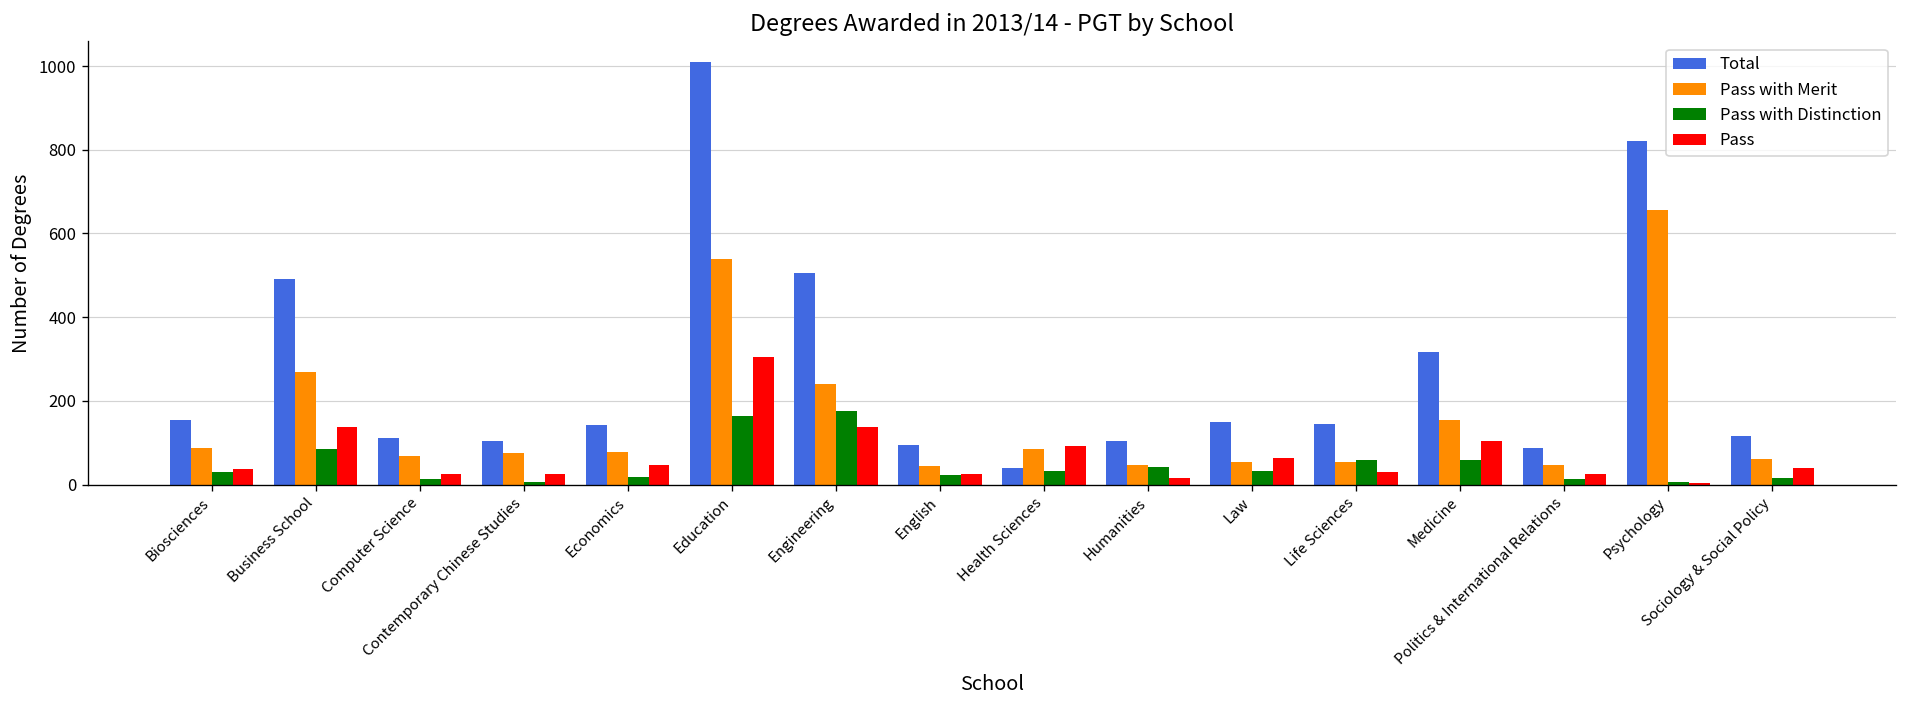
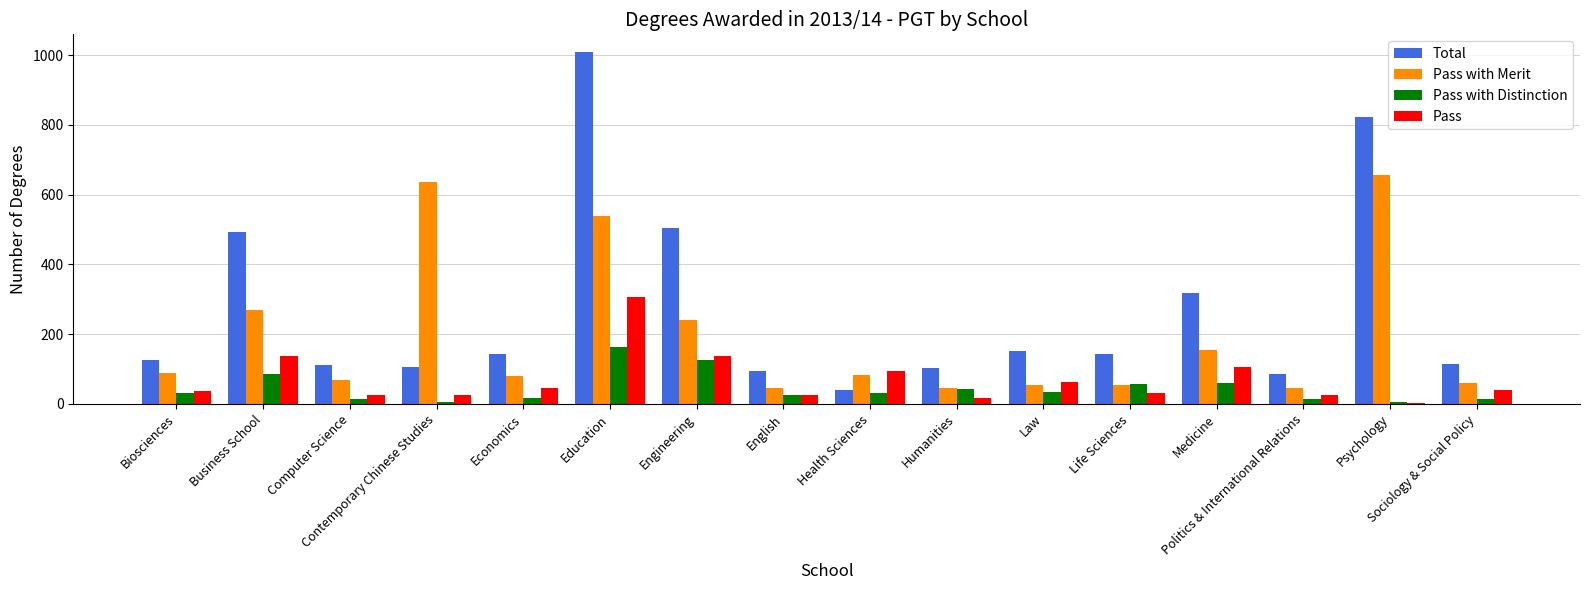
  {
    "Total": {
-     "Biosciences": 160,
+     "Biosciences": 130,
      "Business School": 490,
      "Computer Science": 110,
      "Contemporary Chinese Studies": 110,
      "Economics": 140,
      "Education": 1010,
      "Engineering": 500,
      "English": 90,
      "Health Sciences": 40,
      "Humanities": 100,
      "Law": 150,
      "Life Sciences": 140,
      "Medicine": 320,
      "Politics & International Relations": 90,
      "Psychology": 820,
      "Sociology & Social Policy": 120
    },
    "Pass with Merit": {
      "Biosciences": 90,
      "Business School": 270,
      "Computer Science": 70,
-     "Contemporary Chinese Studies": 70,
+     "Contemporary Chinese Studies": 640,
      "Economics": 80,
      "Education": 540,
      "Engineering": 240,
      "English": 40,
      "Health Sciences": 80,
      "Humanities": 50,
      "Law": 50,
      "Life Sciences": 60,
      "Medicine": 150,
      "Politics & International Relations": 50,
      "Psychology": 660,
      "Sociology & Social Policy": 60
    },
    "Pass with Distinction": {
      "Biosciences": 30,
      "Business School": 90,
      "Computer Science": 10,
      "Economics": 20,
      "Education": 160,
-     "Engineering": 180,
+     "Engineering": 130,
      "English": 20,
      "Health Sciences": 30,
      "Humanities": 40,
      "Law": 30,
      "Life Sciences": 60,
      "Medicine": 60,
      "Politics & International Relations": 10,
      "Sociology & Social Policy": 20
    },
    "Pass": {
      "Biosciences": 40,
      "Business School": 140,
      "Computer Science": 30,
      "Contemporary Chinese Studies": 30,
      "Economics": 50,
      "Education": 310,
      "Engineering": 140,
      "English": 30,
      "Health Sciences": 90,
      "Humanities": 20,
      "Law": 60,
      "Life Sciences": 30,
      "Medicine": 110,
      "Politics & International Relations": 30,
      "Sociology & Social Policy": 40
    }
  }
